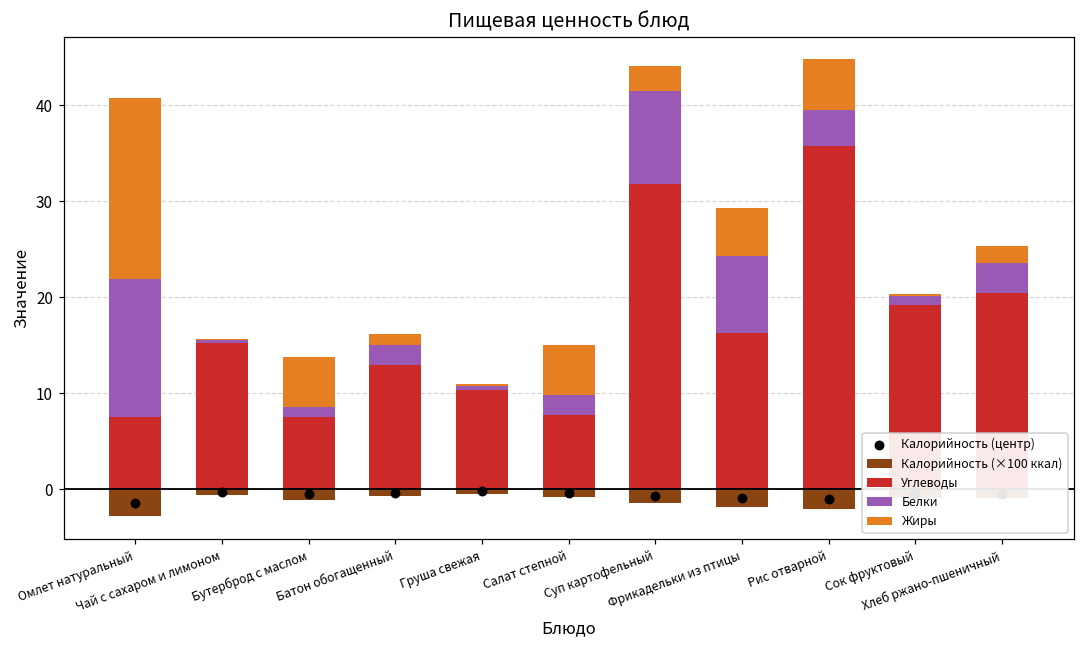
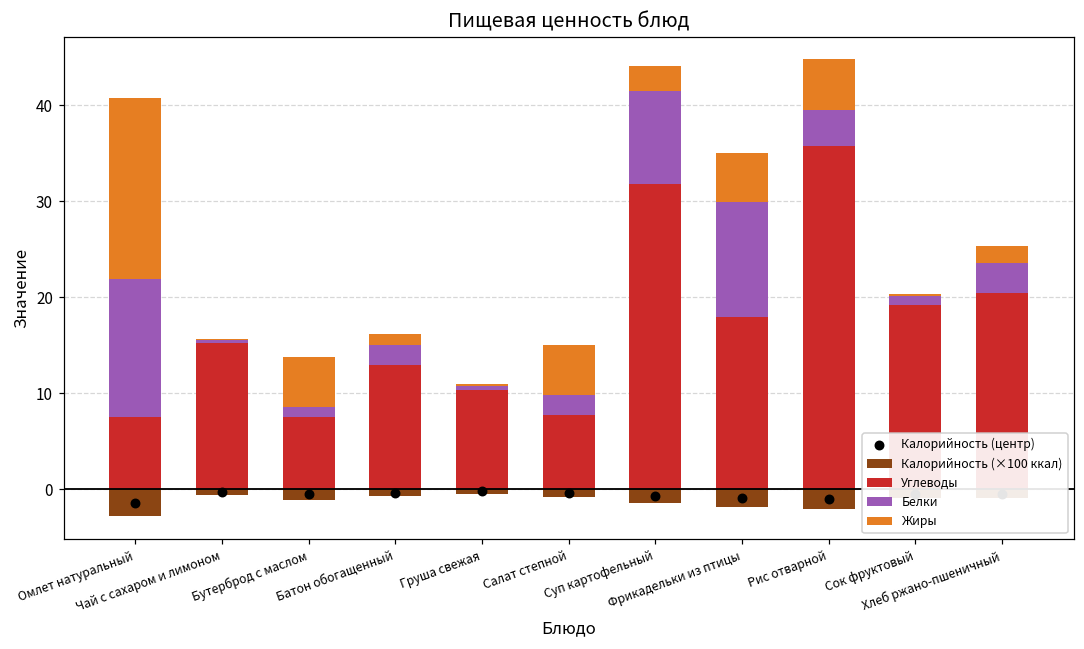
  {
    "Калорийность (×100 ккал)": {
      "Омлет натуральный": -3,
      "Чай с сахаром и лимоном": -1,
      "Бутерброд с маслом": -1,
      "Батон обогащенный": -1,
      "Груша свежая": 0,
      "Салат степной": -1,
      "Суп картофельный": -2,
      "Фрикадельки из птицы": -2,
      "Рис отварной": -2
    },
    "Углеводы": {
      "Омлет натуральный": 8,
      "Чай с сахаром и лимоном": 15,
      "Бутерброд с маслом": 8,
      "Батон обогащенный": 13,
      "Груша свежая": 10,
      "Салат степной": 8,
      "Суп картофельный": 32,
-     "Фрикадельки из птицы": 16,
+     "Фрикадельки из птицы": 18,
      "Рис отварной": 36,
      "Сок фруктовый": 19,
      "Хлеб ржано-пшеничный": 20
    },
    "Белки": {
      "Омлет натуральный": 14,
      "Чай с сахаром и лимоном": 0,
      "Бутерброд с маслом": 1,
      "Батон обогащенный": 2,
      "Груша свежая": 0,
      "Салат степной": 2,
      "Суп картофельный": 10,
-     "Фрикадельки из птицы": 8,
+     "Фрикадельки из птицы": 12,
      "Рис отварной": 4,
      "Сок фруктовый": 1,
      "Хлеб ржано-пшеничный": 3
    },
    "Жиры": {
      "Омлет натуральный": 19,
      "Бутерброд с маслом": 5,
      "Батон обогащенный": 1,
      "Груша свежая": 0,
      "Салат степной": 5,
      "Суп картофельный": 3,
      "Фрикадельки из птицы": 5,
      "Рис отварной": 5,
      "Хлеб ржано-пшеничный": 2
    }
  }
